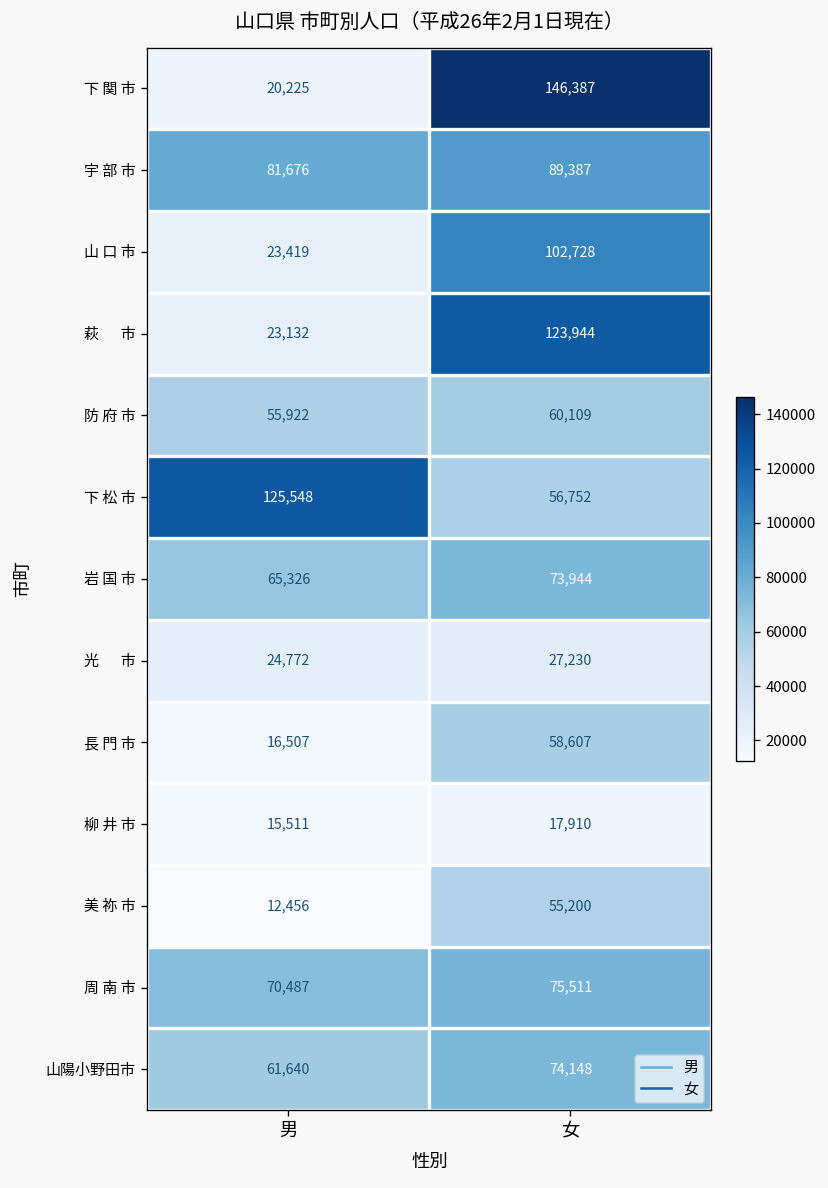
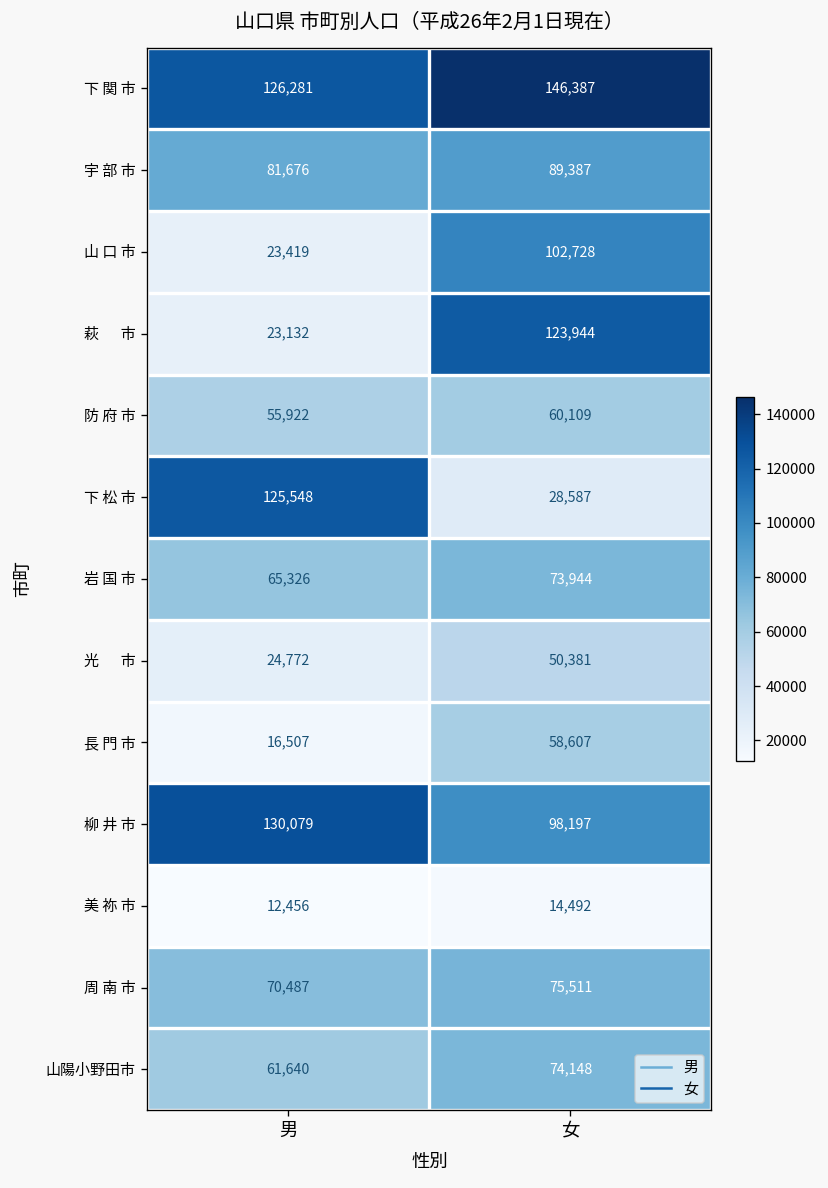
  {
    "下 関 市": {
-     "男": "20,225",
+     "男": "126,281",
      "女": "146,387"
    },
    "宇 部 市": {
      "男": "81,676",
      "女": "89,387"
    },
    "山 口 市": {
      "男": "23,419",
      "女": "102,728"
    },
    "萩 市": {
      "男": "23,132",
      "女": "123,944"
    },
    "防 府 市": {
      "男": "55,922",
      "女": "60,109"
    },
    "下 松 市": {
      "男": "125,548",
-     "女": "56,752"
+     "女": "28,587"
    },
    "岩 国 市": {
      "男": "65,326",
      "女": "73,944"
    },
    "光 市": {
      "男": "24,772",
-     "女": "27,230"
+     "女": "50,381"
    },
    "長 門 市": {
      "男": "16,507",
      "女": "58,607"
    },
    "柳 井 市": {
-     "男": "15,511",
-     "女": "17,910"
+     "男": "130,079",
+     "女": "98,197"
    },
    "美 祢 市": {
      "男": "12,456",
-     "女": "55,200"
+     "女": "14,492"
    },
    "周 南 市": {
      "男": "70,487",
      "女": "75,511"
    },
    "山陽小野田市": {
      "男": "61,640",
      "女": "74,148"
    }
  }
